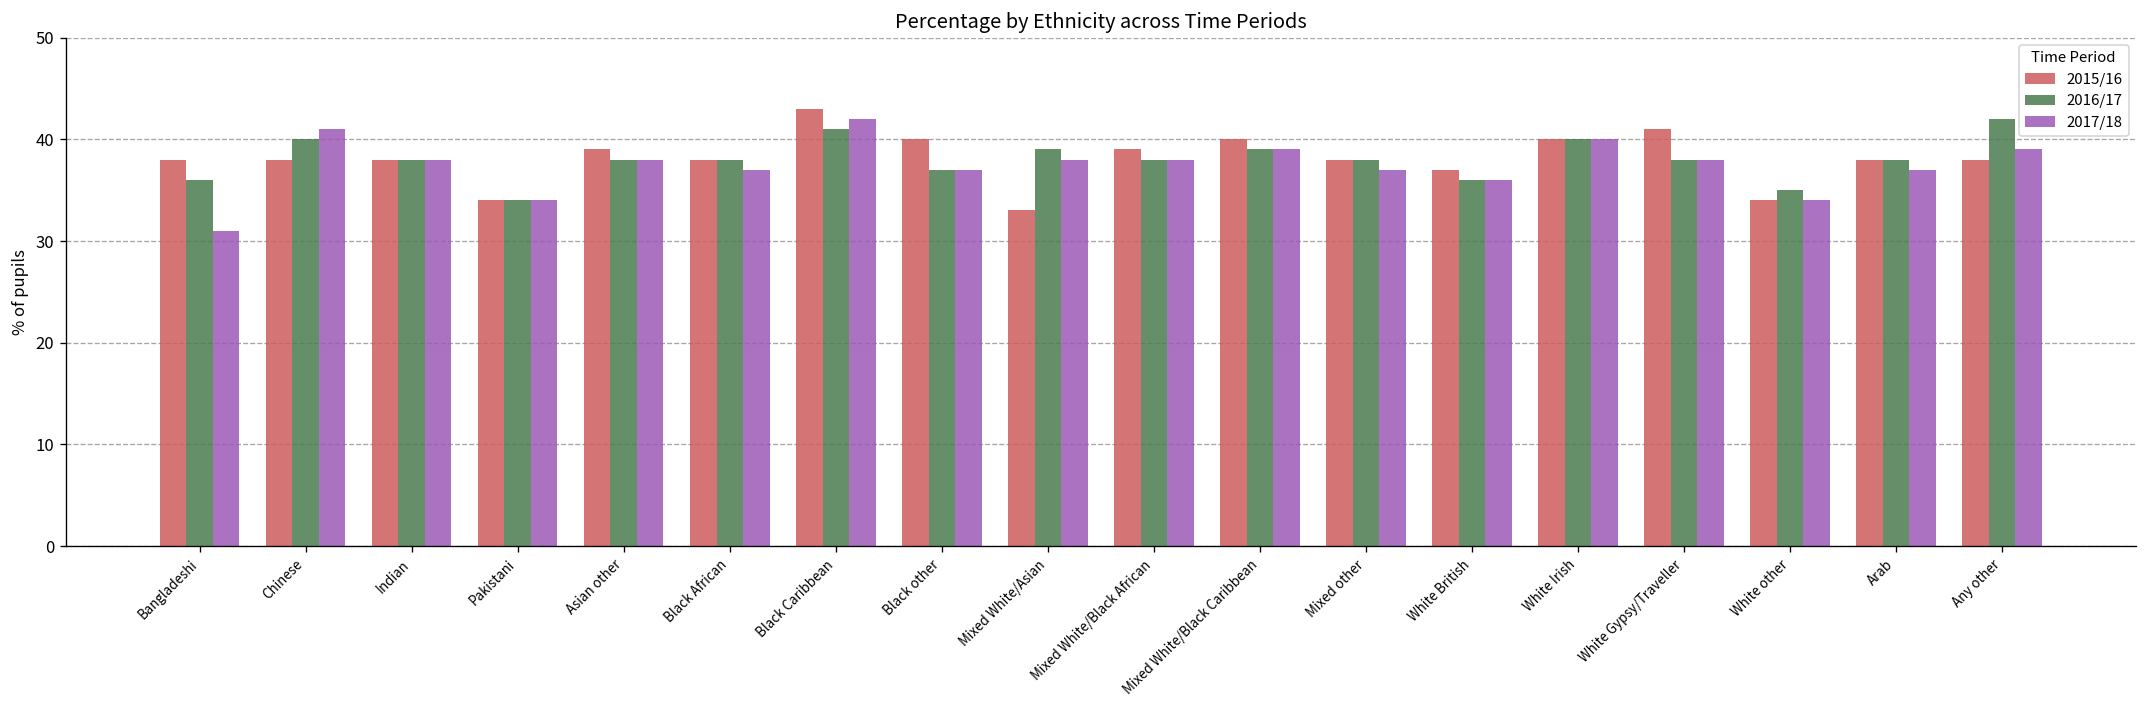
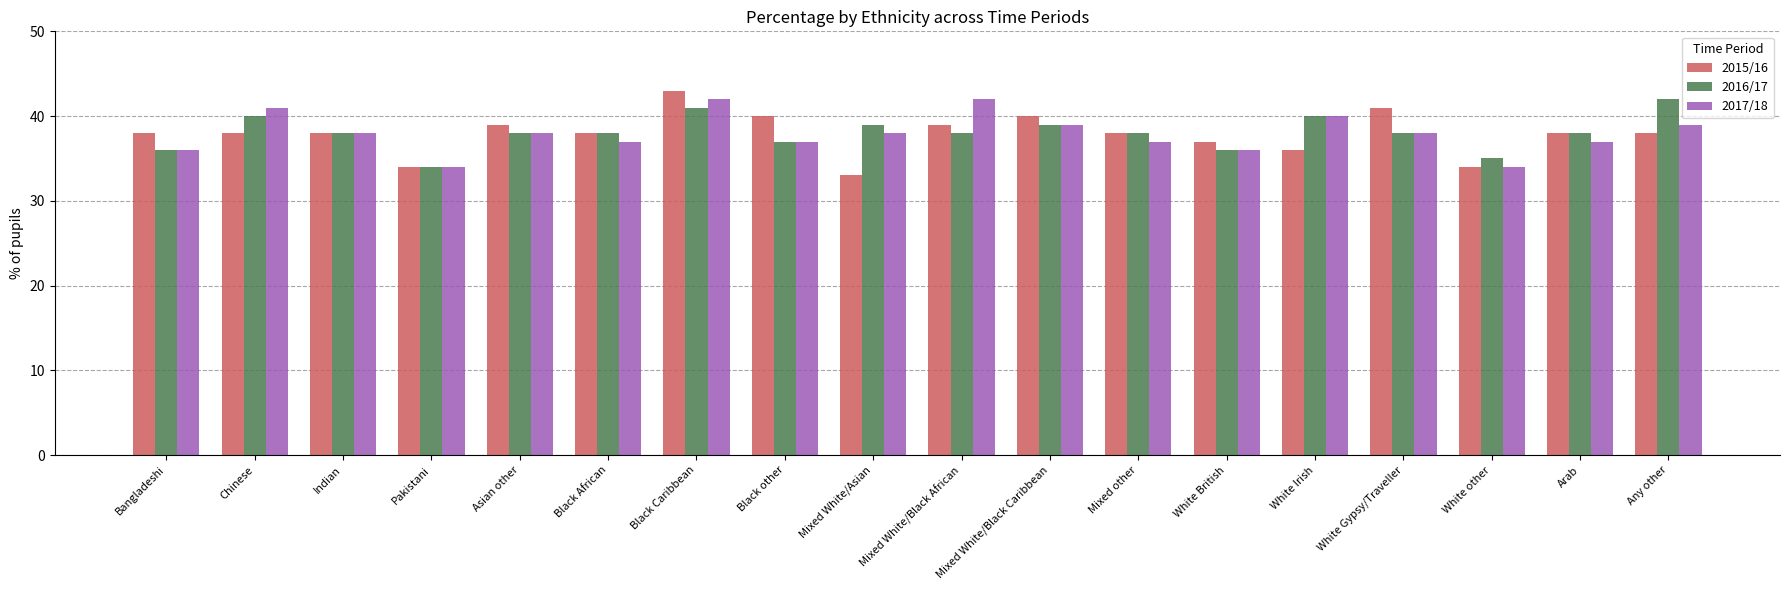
  {
    "2015/16": {
      "Bangladeshi": 38,
      "Chinese": 38,
      "Indian": 38,
      "Pakistani": 34,
      "Asian other": 39,
      "Black African": 38,
      "Black Caribbean": 43,
      "Black other": 40,
      "Mixed White/Asian": 33,
      "Mixed White/Black African": 39,
      "Mixed White/Black Caribbean": 40,
      "Mixed other": 38,
      "White British": 37,
-     "White Irish": 40,
+     "White Irish": 36,
      "White Gypsy/Traveller": 41,
      "White other": 34,
      "Arab": 38,
      "Any other": 38
    },
    "2016/17": {
      "Bangladeshi": 36,
      "Chinese": 40,
      "Indian": 38,
      "Pakistani": 34,
      "Asian other": 38,
      "Black African": 38,
      "Black Caribbean": 41,
      "Black other": 37,
      "Mixed White/Asian": 39,
      "Mixed White/Black African": 38,
      "Mixed White/Black Caribbean": 39,
      "Mixed other": 38,
      "White British": 36,
      "White Irish": 40,
      "White Gypsy/Traveller": 38,
      "White other": 35,
      "Arab": 38,
      "Any other": 42
    },
    "2017/18": {
-     "Bangladeshi": 31,
+     "Bangladeshi": 36,
      "Chinese": 41,
      "Indian": 38,
      "Pakistani": 34,
      "Asian other": 38,
      "Black African": 37,
      "Black Caribbean": 42,
      "Black other": 37,
      "Mixed White/Asian": 38,
-     "Mixed White/Black African": 38,
+     "Mixed White/Black African": 42,
      "Mixed White/Black Caribbean": 39,
      "Mixed other": 37,
      "White British": 36,
      "White Irish": 40,
      "White Gypsy/Traveller": 38,
      "White other": 34,
      "Arab": 37,
      "Any other": 39
    }
  }
